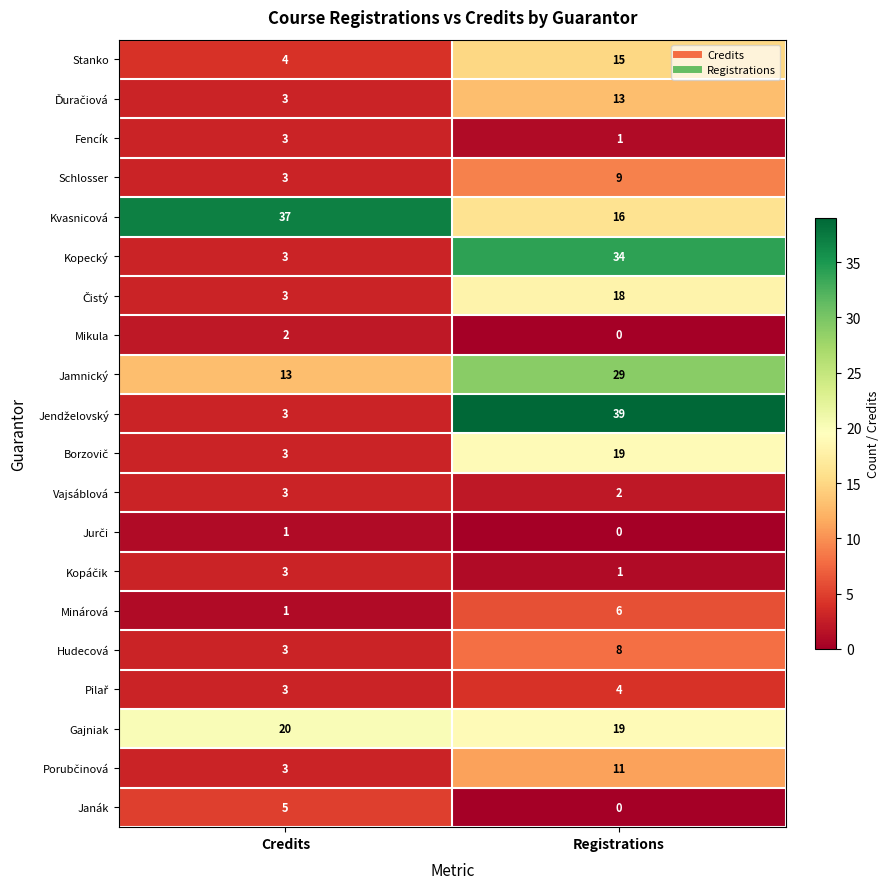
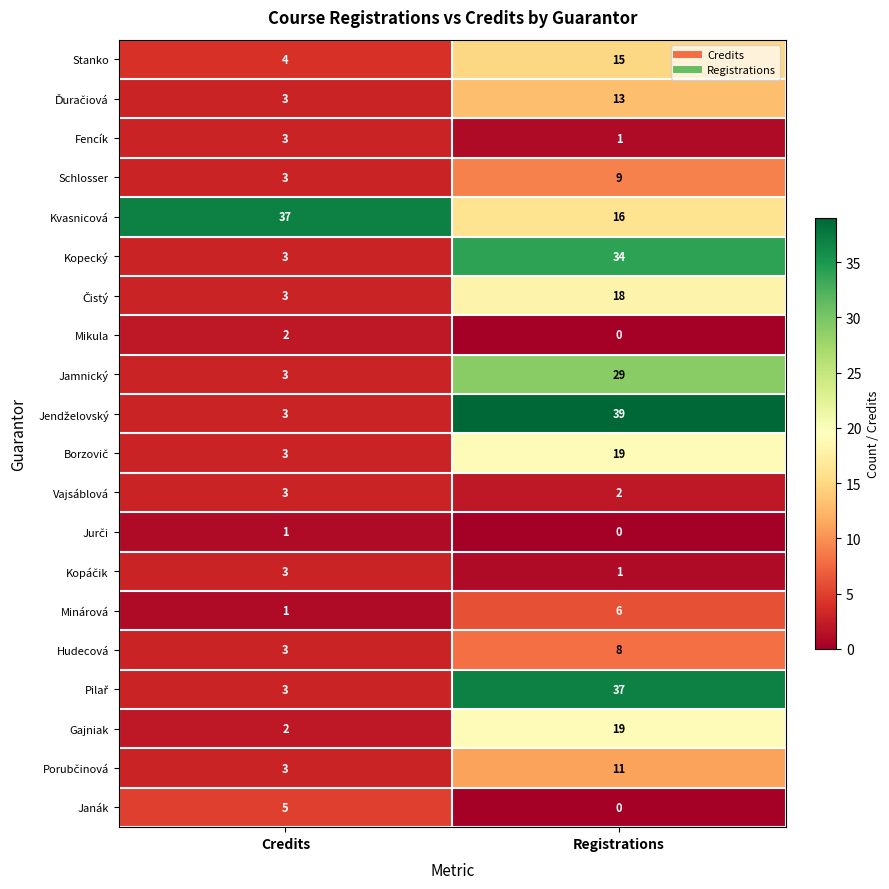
  {
    "Stanko": {
      "Credits": 4,
      "Registrations": 15
    },
    "Ďuračiová": {
      "Credits": 3,
      "Registrations": 13
    },
    "Fencík": {
      "Credits": 3,
      "Registrations": 1
    },
    "Schlosser": {
      "Credits": 3,
      "Registrations": 9
    },
    "Kvasnicová": {
      "Credits": 37,
      "Registrations": 16
    },
    "Kopecký": {
      "Credits": 3,
      "Registrations": 34
    },
    "Čistý": {
      "Credits": 3,
      "Registrations": 18
    },
    "Mikula": {
      "Credits": 2,
      "Registrations": 0
    },
    "Jamnický": {
-     "Credits": 13,
+     "Credits": 3,
      "Registrations": 29
    },
    "Jendželovský": {
      "Credits": 3,
      "Registrations": 39
    },
    "Borzovič": {
      "Credits": 3,
      "Registrations": 19
    },
    "Vajsáblová": {
      "Credits": 3,
      "Registrations": 2
    },
    "Jurči": {
      "Credits": 1,
      "Registrations": 0
    },
    "Kopáčik": {
      "Credits": 3,
      "Registrations": 1
    },
    "Minárová": {
      "Credits": 1,
      "Registrations": 6
    },
    "Hudecová": {
      "Credits": 3,
      "Registrations": 8
    },
    "Pilař": {
      "Credits": 3,
-     "Registrations": 4
+     "Registrations": 37
    },
    "Gajniak": {
-     "Credits": 20,
+     "Credits": 2,
      "Registrations": 19
    },
    "Porubčinová": {
      "Credits": 3,
      "Registrations": 11
    },
    "Janák": {
      "Credits": 5,
      "Registrations": 0
    }
  }
